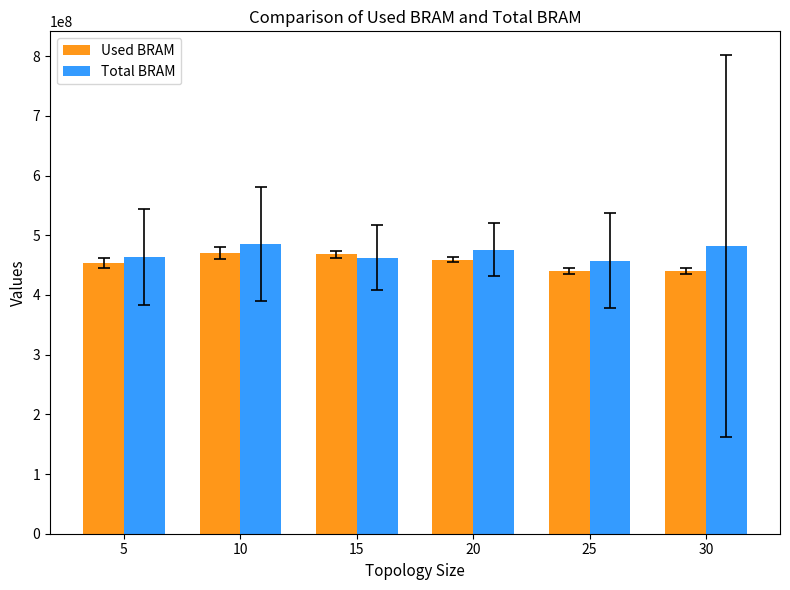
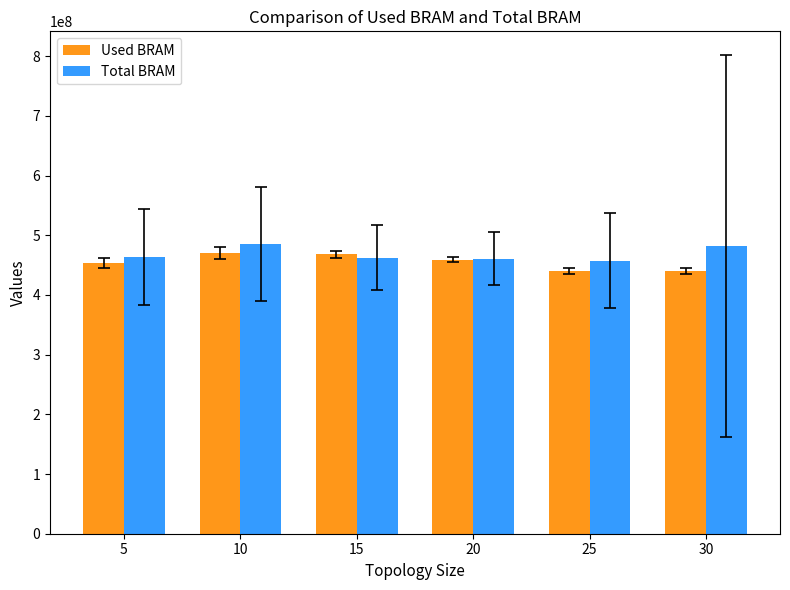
  {
    "Used BRAM": {
      "5": 450000000,
      "10": 470000000,
      "15": 470000000,
      "20": 460000000,
      "25": 440000000,
      "30": 440000000
    },
    "Total BRAM": {
      "5": 460000000,
      "10": 490000000,
      "15": 460000000,
-     "20": 480000000,
+     "20": 460000000,
      "25": 460000000,
      "30": 480000000
    }
  }
